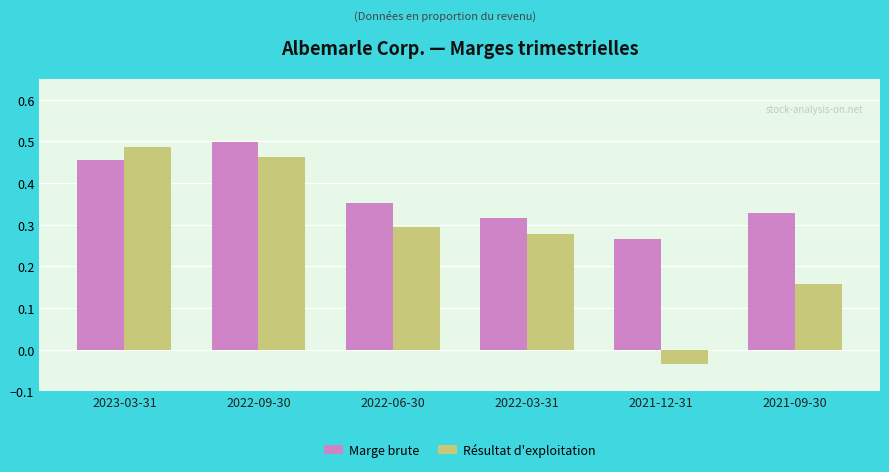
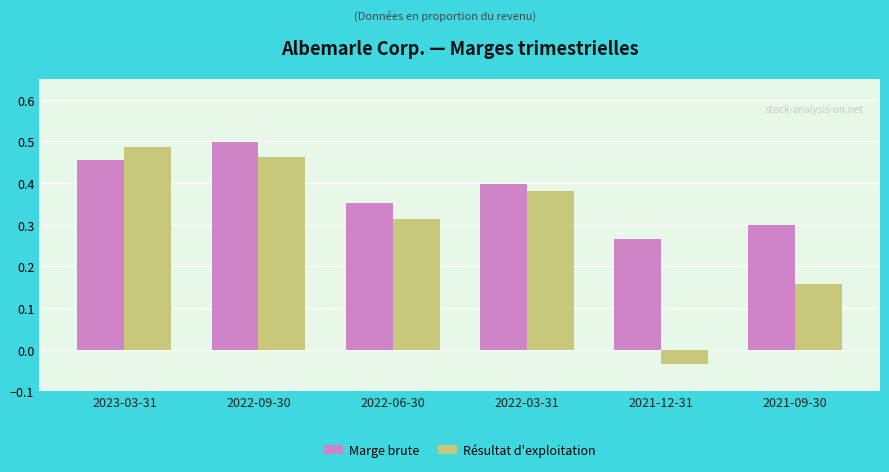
  {
    "Marge brute": {
      "2023-03-31": 0.46,
      "2022-09-30": 0.50,
      "2022-06-30": 0.35,
-     "2022-03-31": 0.32,
+     "2022-03-31": 0.40,
      "2021-12-31": 0.26,
-     "2021-09-30": 0.33
+     "2021-09-30": 0.30
    },
    "Résultat d'exploitation": {
      "2023-03-31": 0.49,
      "2022-09-30": 0.46,
-     "2022-06-30": 0.29,
-     "2022-03-31": 0.28,
+     "2022-06-30": 0.31,
+     "2022-03-31": 0.38,
      "2021-12-31": -0.04,
      "2021-09-30": 0.16
    }
  }
